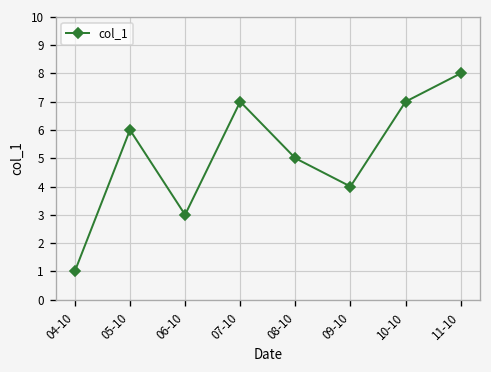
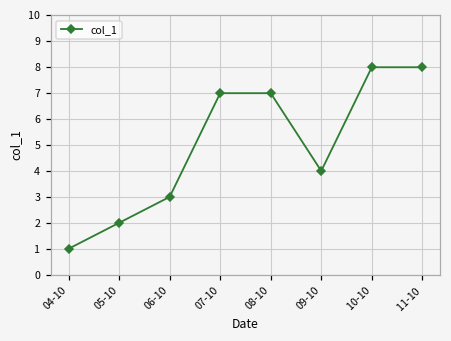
  {
    "04-10": 1,
-   "05-10": 6,
+   "05-10": 2,
    "06-10": 3,
    "07-10": 7,
-   "08-10": 5,
+   "08-10": 7,
    "09-10": 4,
-   "10-10": 7,
+   "10-10": 8,
    "11-10": 8
  }
